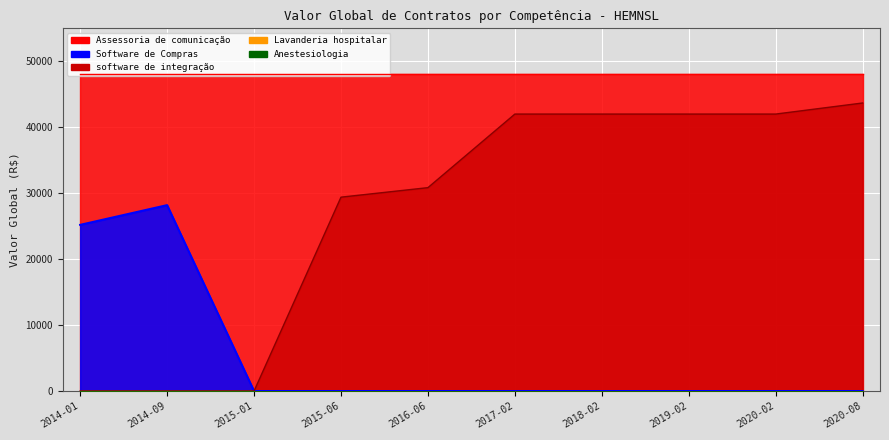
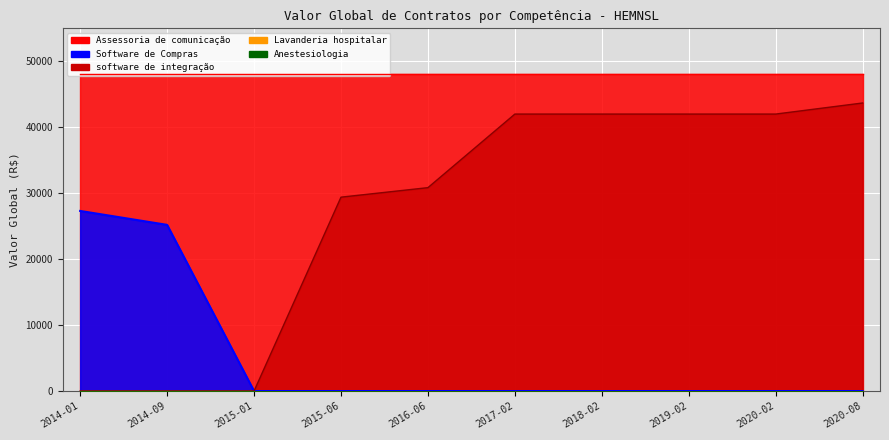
  {
    "Software de Compras": {
-     "2014-01": 25000,
-     "2014-09": 28000
+     "2014-01": 27000,
+     "2014-09": 25000
    }
  }
